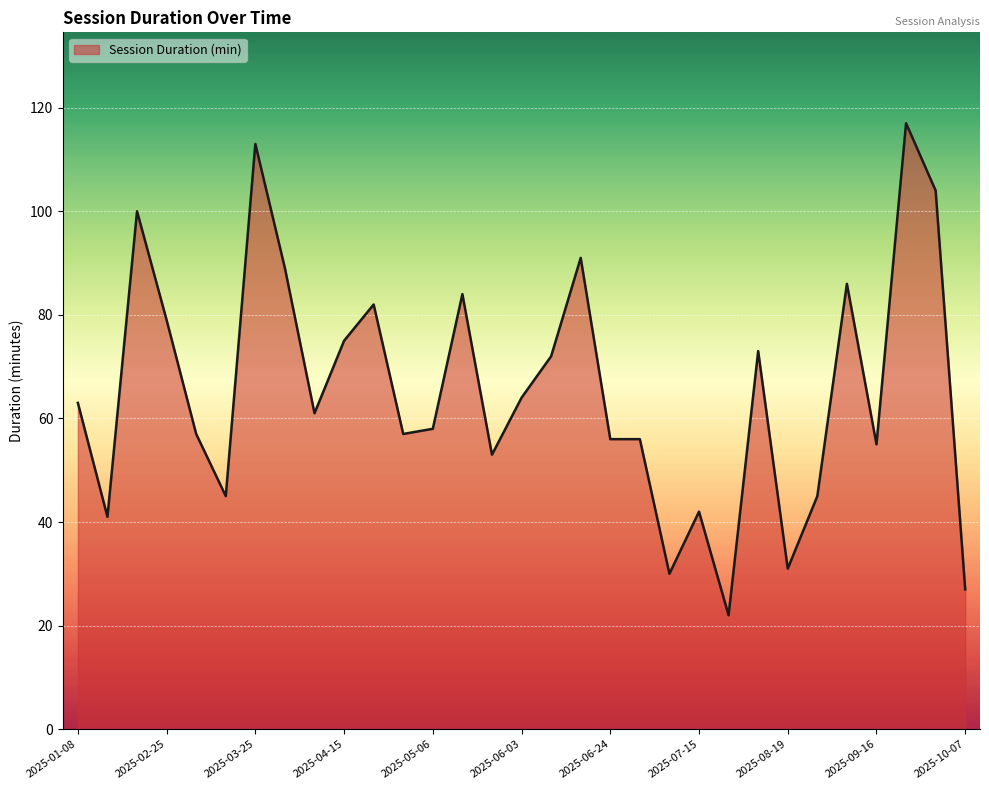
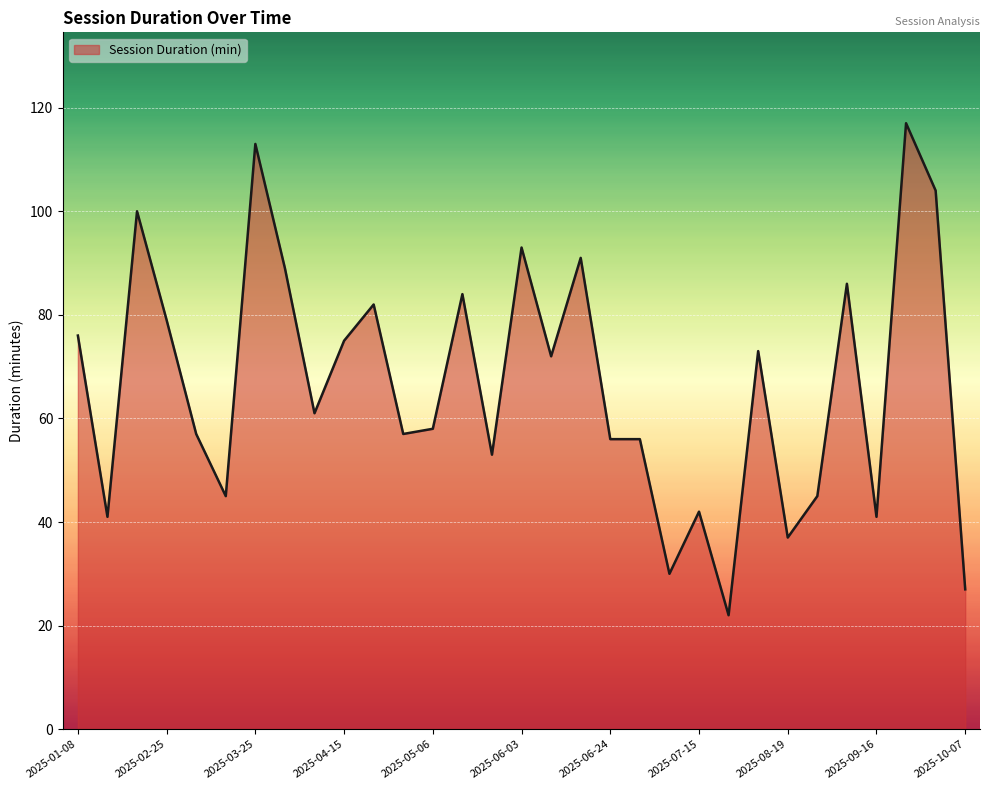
  {
-   "2025-01-08": 63,
+   "2025-01-08": 76,
    "2025-02-25": 79,
    "2025-03-25": 113,
    "2025-04-15": 75,
    "2025-05-06": 58,
-   "2025-06-03": 64,
+   "2025-06-03": 93,
    "2025-06-24": 56,
    "2025-07-15": 42,
-   "2025-08-19": 31,
-   "2025-09-16": 55,
+   "2025-08-19": 37,
+   "2025-09-16": 41,
    "2025-10-07": 27
  }
